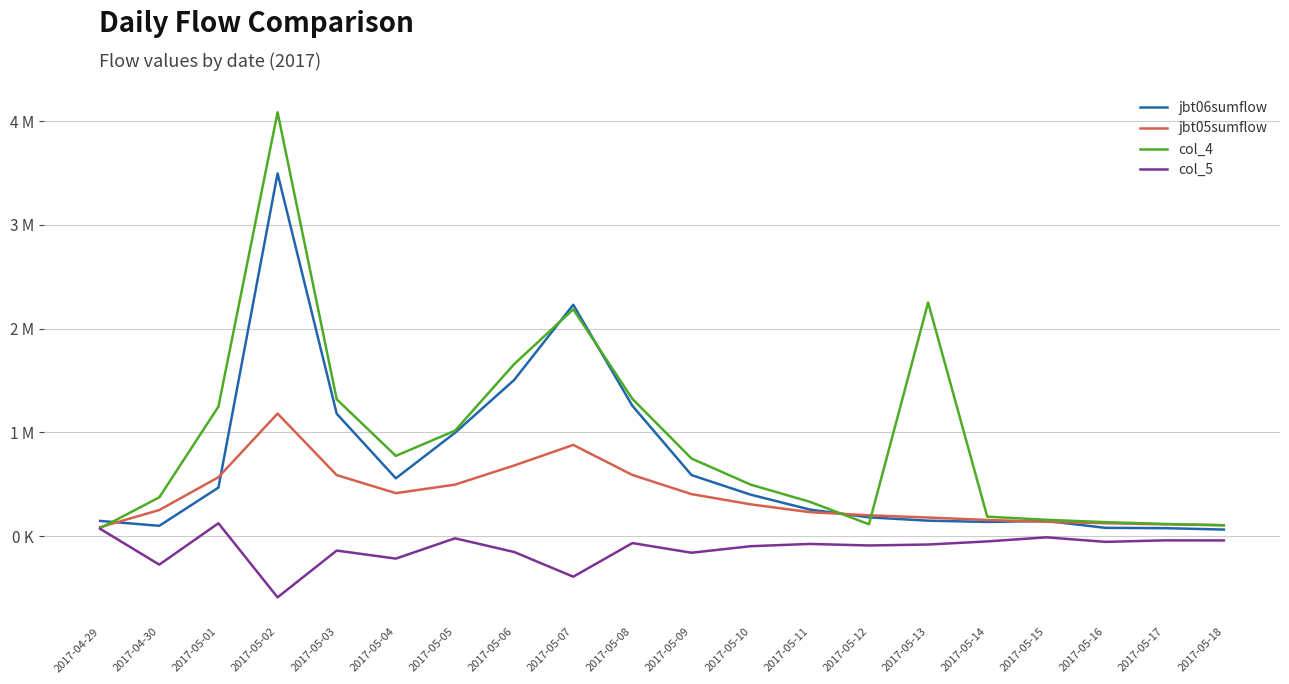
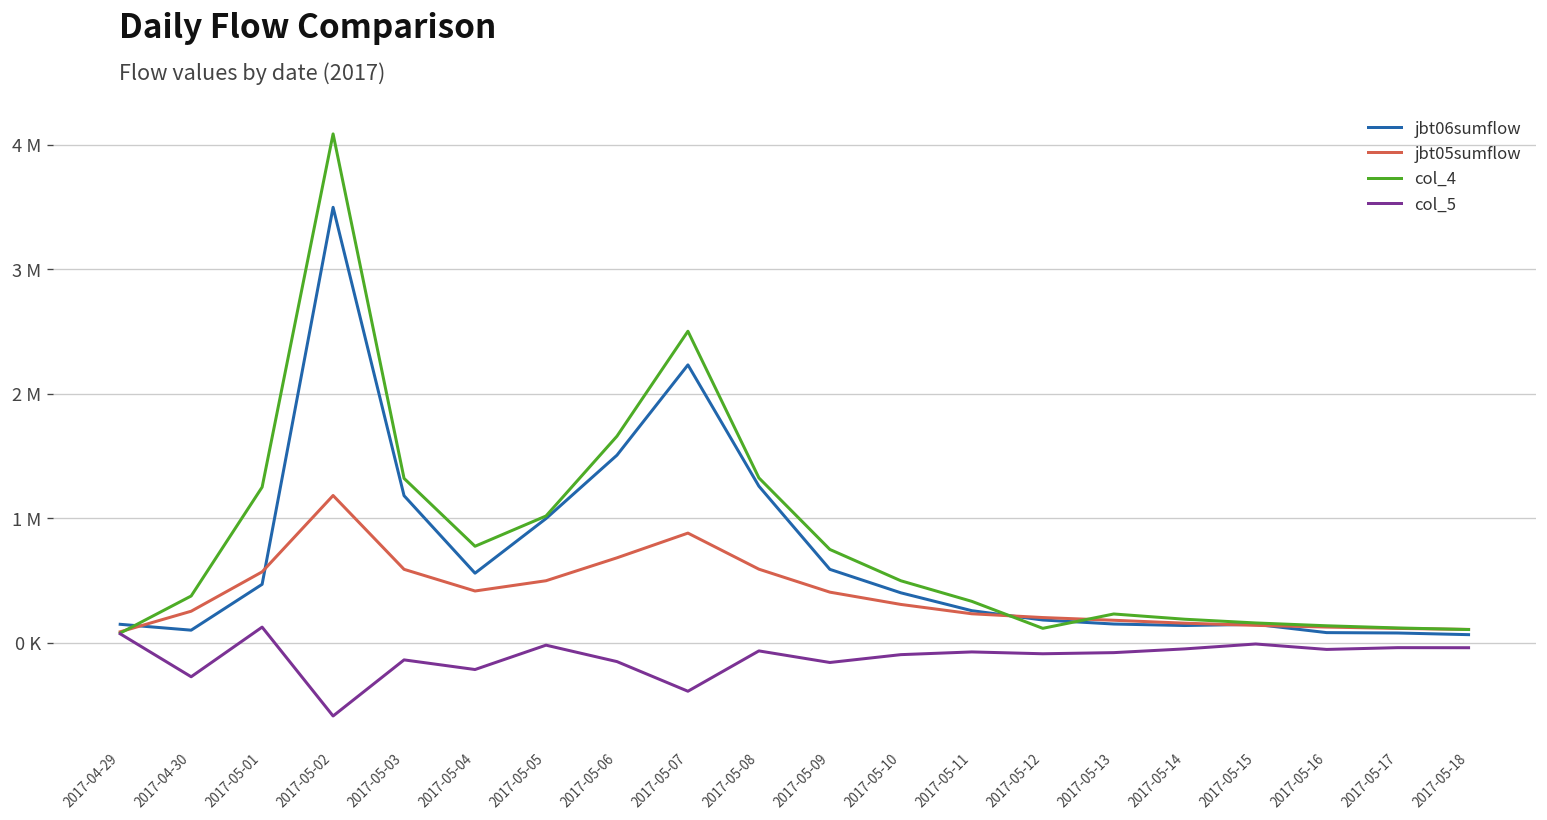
  {
    "jbt06sumflow": {
      "2017-04-29": 150000,
      "2017-04-30": 100000,
      "2017-05-01": 470000,
      "2017-05-02": 3500000,
      "2017-05-03": 1180000,
      "2017-05-04": 560000,
      "2017-05-06": 1510000,
      "2017-05-07": 2230000,
      "2017-05-08": 1260000,
      "2017-05-09": 590000,
      "2017-05-10": 400000,
      "2017-05-13": 150000,
      "2017-05-16": 80000,
      "2017-05-17": 80000,
      "2017-05-18": 60000
    },
    "jbt05sumflow": {
      "2017-04-30": 250000,
      "2017-05-01": 570000,
      "2017-05-02": 1180000,
      "2017-05-03": 590000,
      "2017-05-04": 410000,
      "2017-05-05": 500000,
      "2017-05-06": 680000,
      "2017-05-07": 880000,
      "2017-05-08": 590000,
      "2017-05-09": 410000,
      "2017-05-10": 310000,
      "2017-05-13": 180000
    },
    "col_4": {
      "2017-04-30": 370000,
      "2017-05-01": 1250000,
      "2017-05-02": 4090000,
      "2017-05-03": 1320000,
      "2017-05-04": 770000,
      "2017-05-06": 1660000,
-     "2017-05-07": 2190000,
+     "2017-05-07": 2500000,
      "2017-05-08": 1320000,
      "2017-05-09": 750000,
      "2017-05-10": 500000,
      "2017-05-11": 330000,
      "2017-05-12": 110000,
-     "2017-05-13": 2250000,
+     "2017-05-13": 230000,
      "2017-05-14": 190000
    },
    "col_5": {
      "2017-04-30": -270000,
      "2017-05-01": 120000,
      "2017-05-02": -590000,
      "2017-05-03": -140000,
      "2017-05-04": -220000,
      "2017-05-05": -20000,
      "2017-05-06": -150000,
      "2017-05-07": -390000,
      "2017-05-08": -70000,
      "2017-05-09": -160000,
      "2017-05-10": -100000,
      "2017-05-11": -80000,
      "2017-05-12": -90000,
      "2017-05-13": -80000,
      "2017-05-14": -50000,
      "2017-05-15": -10000,
      "2017-05-16": -50000,
      "2017-05-17": -40000,
      "2017-05-18": -40000
    }
  }
